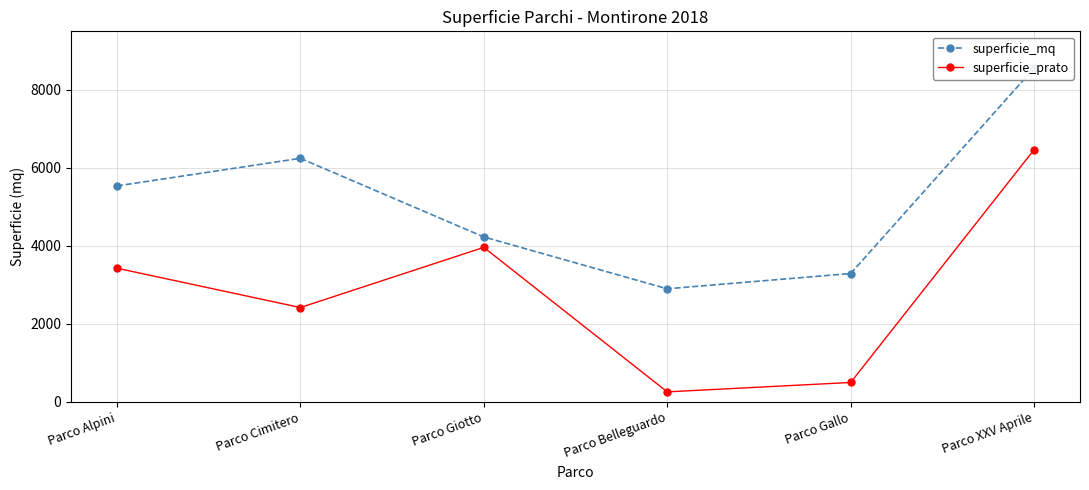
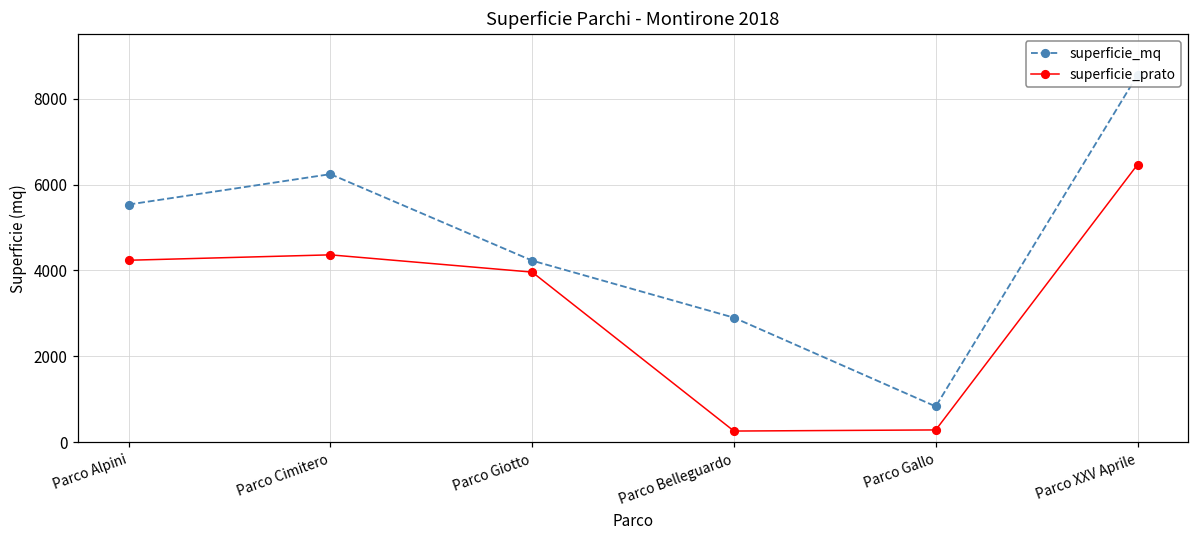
  {
    "superficie_mq": {
      "Parco Alpini": 5500,
      "Parco Cimitero": 6200,
      "Parco Giotto": 4200,
      "Parco Belleguardo": 2900,
-     "Parco Gallo": 3300
+     "Parco Gallo": 800
    },
    "superficie_prato": {
-     "Parco Alpini": 3400,
-     "Parco Cimitero": 2400,
+     "Parco Alpini": 4200,
+     "Parco Cimitero": 4400,
      "Parco Giotto": 4000,
      "Parco Belleguardo": 300,
-     "Parco Gallo": 500,
+     "Parco Gallo": 300,
      "Parco XXV Aprile": 6500
    }
  }
